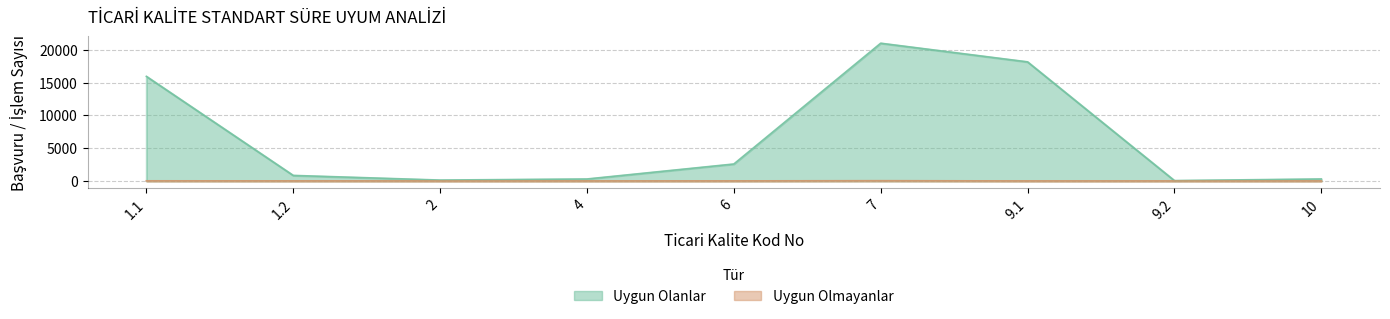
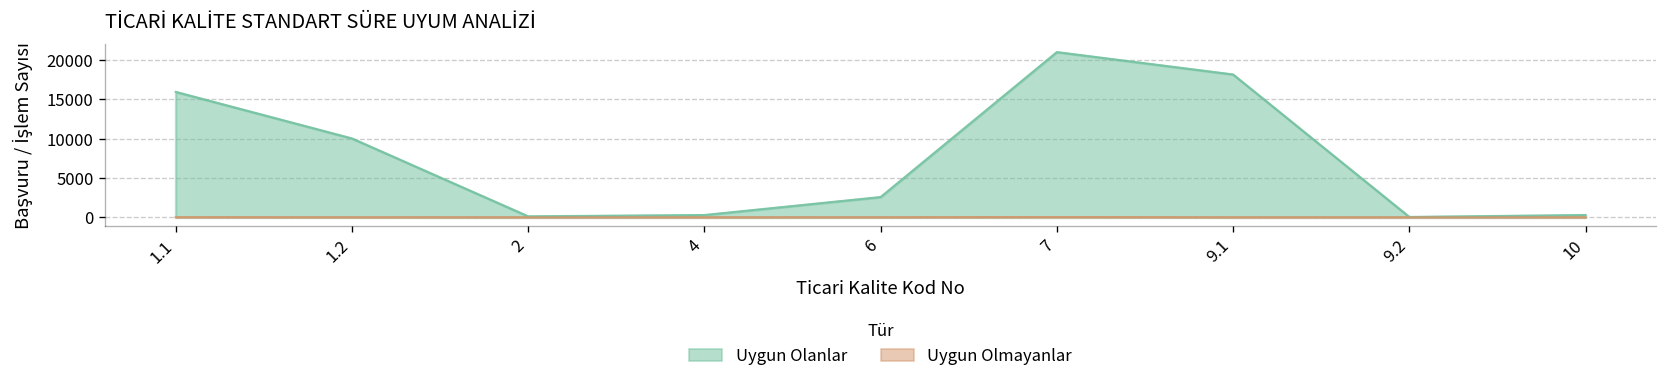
  {
    "Uygun Olanlar": {
      "1.1": 16000,
-     "1.2": 1000,
+     "1.2": 10000,
      "6": 3000,
      "7": 21000,
      "9.1": 18000
    },
    "Uygun Olmayanlar": {
      "1.1": 0,
      "1.2": 0,
      "6": 0,
      "7": 0,
      "9.1": 0
    }
  }
